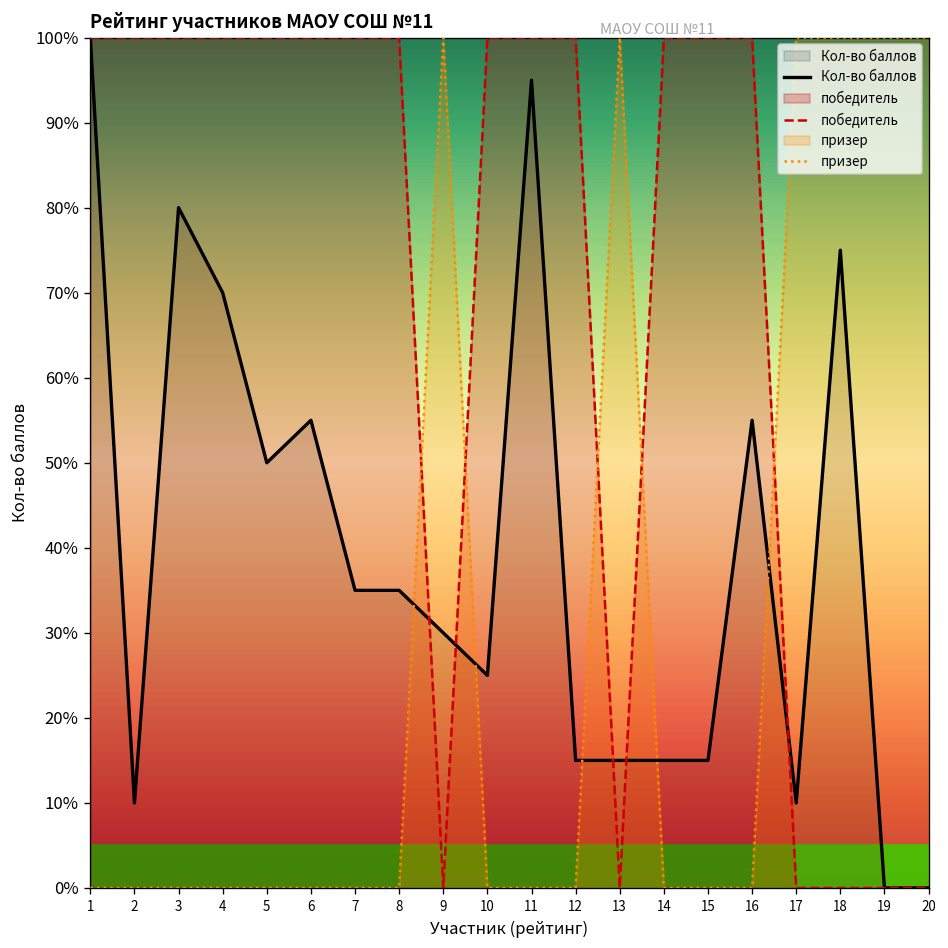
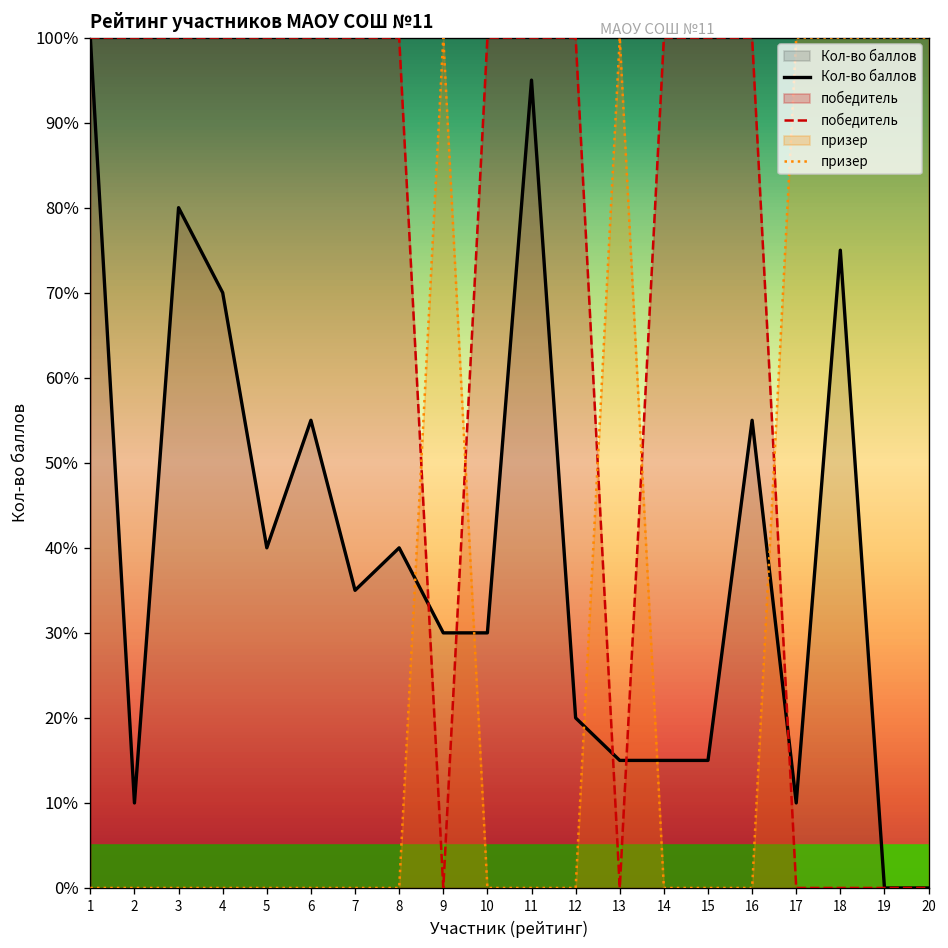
  {
    "Кол-во баллов": {
      "2": "10%",
      "3": "80%",
      "4": "70%",
-     "5": "50%",
+     "5": "40%",
      "6": "55%",
      "7": "35%",
-     "8": "35%",
+     "8": "40%",
      "9": "30%",
-     "10": "25%",
+     "10": "30%",
      "11": "95%",
-     "12": "15%",
+     "12": "20%",
      "13": "15%",
      "14": "15%",
      "15": "15%",
      "16": "55%",
      "17": "10%",
      "18": "75%"
    }
  }
